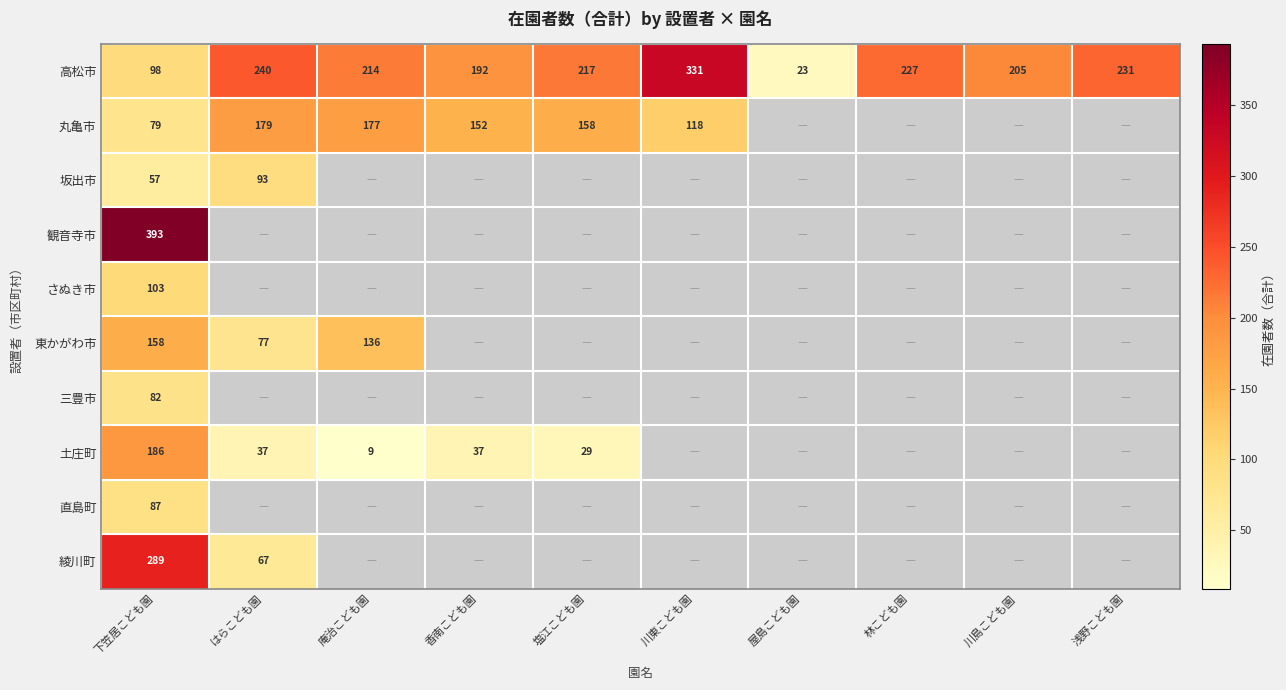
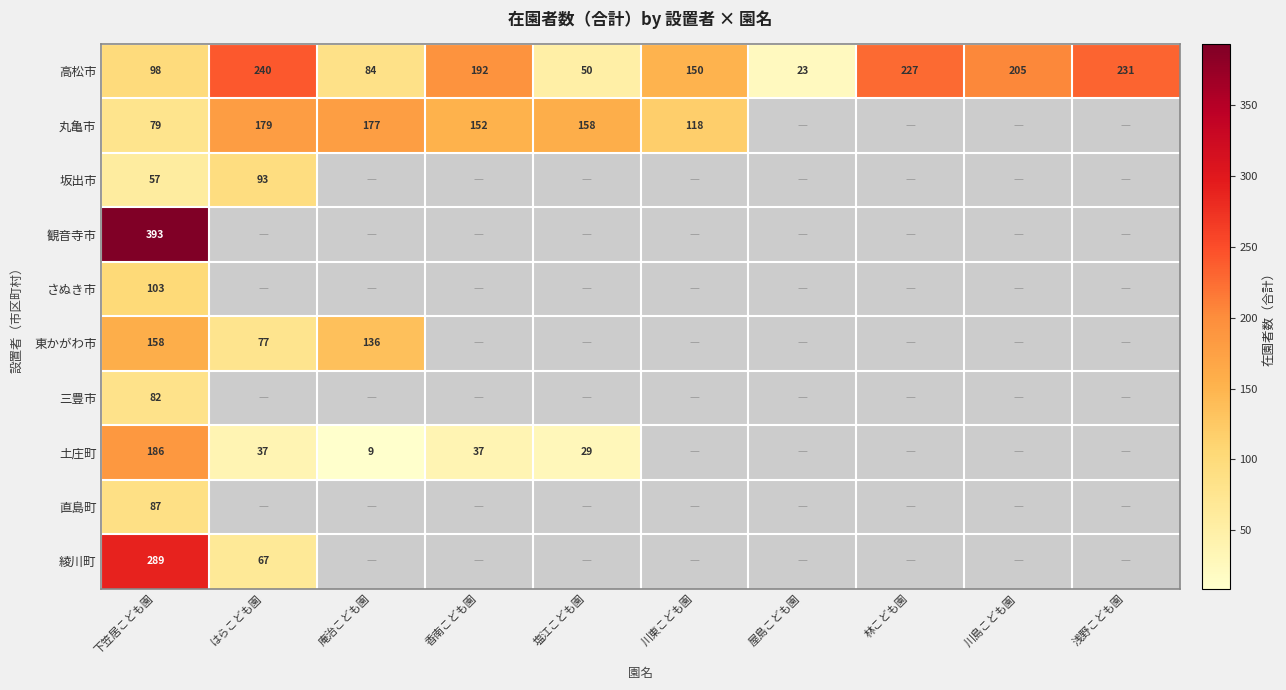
  {
    "高松市": {
      "下笠居こども園": 98,
      "はらこども園": 240,
-     "庵治こども園": 214,
+     "庵治こども園": 84,
      "香南こども園": 192,
-     "塩江こども園": 217,
-     "川東こども園": 331,
+     "塩江こども園": 50,
+     "川東こども園": 150,
      "屋島こども園": 23,
      "林こども園": 227,
      "川島こども園": 205,
      "浅野こども園": 231
    },
    "丸亀市": {
      "下笠居こども園": 79,
      "はらこども園": 179,
      "庵治こども園": 177,
      "香南こども園": 152,
      "塩江こども園": 158,
      "川東こども園": 118
    },
    "坂出市": {
      "下笠居こども園": 57,
      "はらこども園": 93
    },
    "観音寺市": {
      "下笠居こども園": 393
    },
    "さぬき市": {
      "下笠居こども園": 103
    },
    "東かがわ市": {
      "下笠居こども園": 158,
      "はらこども園": 77,
      "庵治こども園": 136
    },
    "三豊市": {
      "下笠居こども園": 82
    },
    "土庄町": {
      "下笠居こども園": 186,
      "はらこども園": 37,
      "庵治こども園": 9,
      "香南こども園": 37,
      "塩江こども園": 29
    },
    "直島町": {
      "下笠居こども園": 87
    },
    "綾川町": {
      "下笠居こども園": 289,
      "はらこども園": 67
    }
  }
